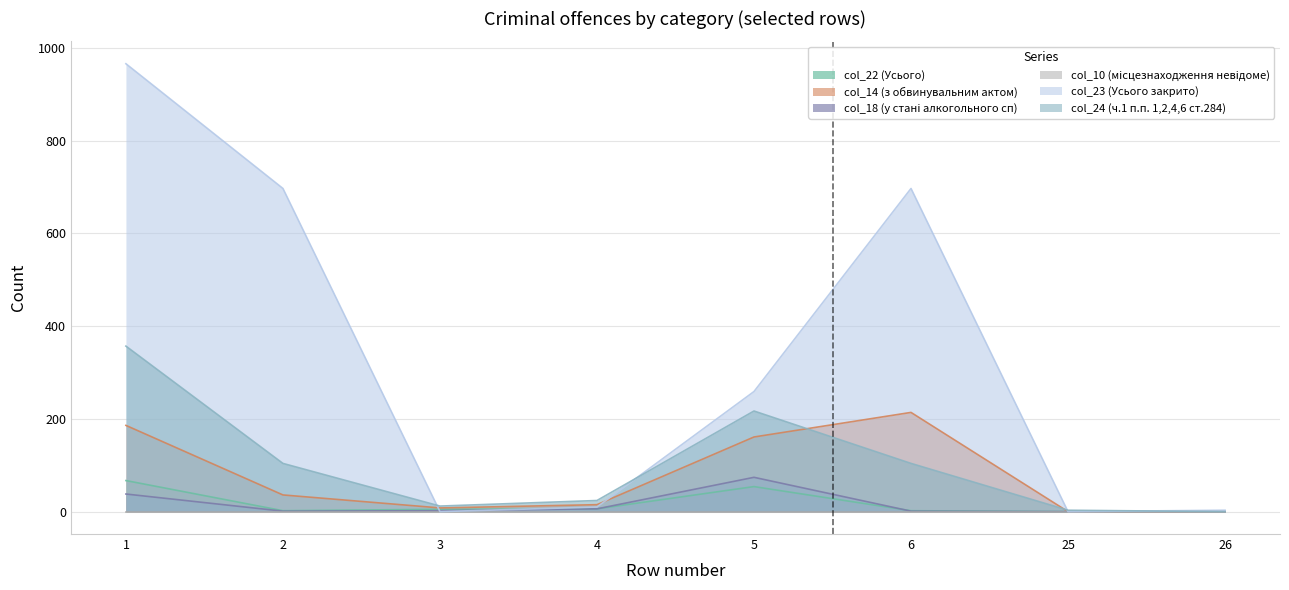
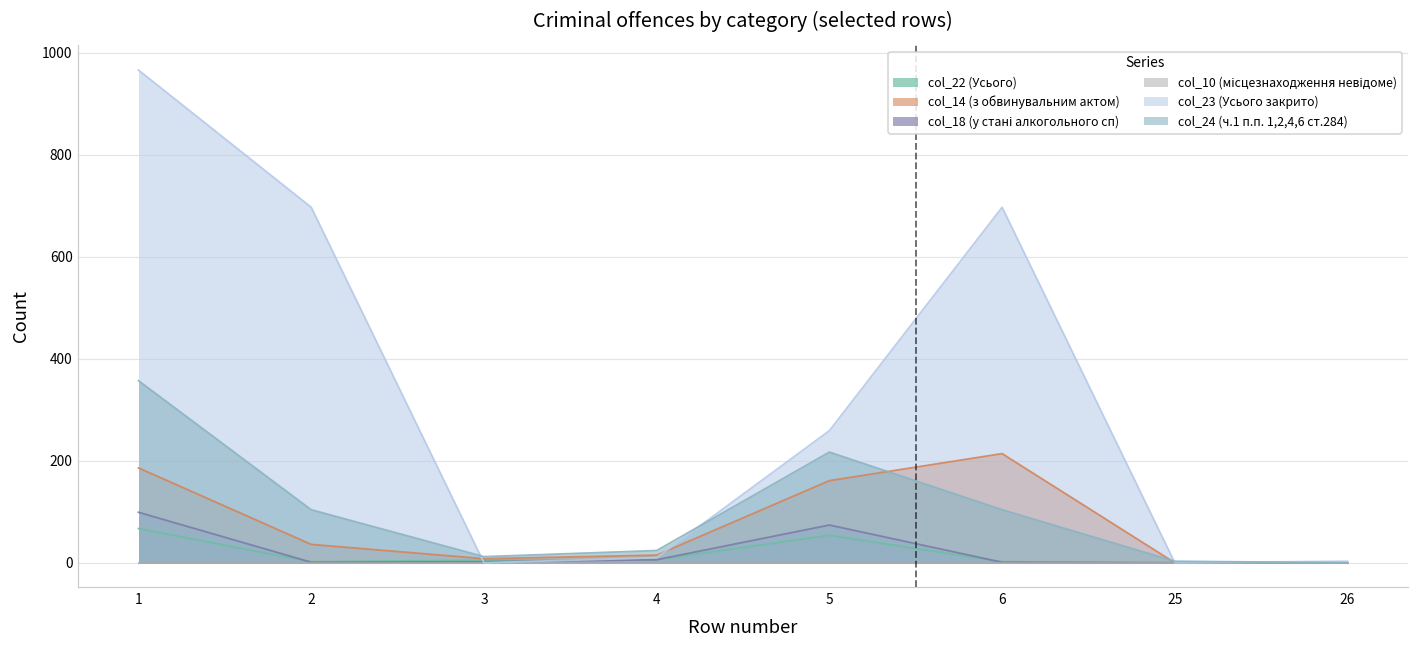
  {
    "col_14 (з обвинувальним актом)": {
      "1": 190,
      "2": 40,
      "5": 160,
      "6": 210
    },
    "col_18 (у стані алкогольного сп)": {
-     "1": 40,
+     "1": 100,
      "5": 70
    }
  }
